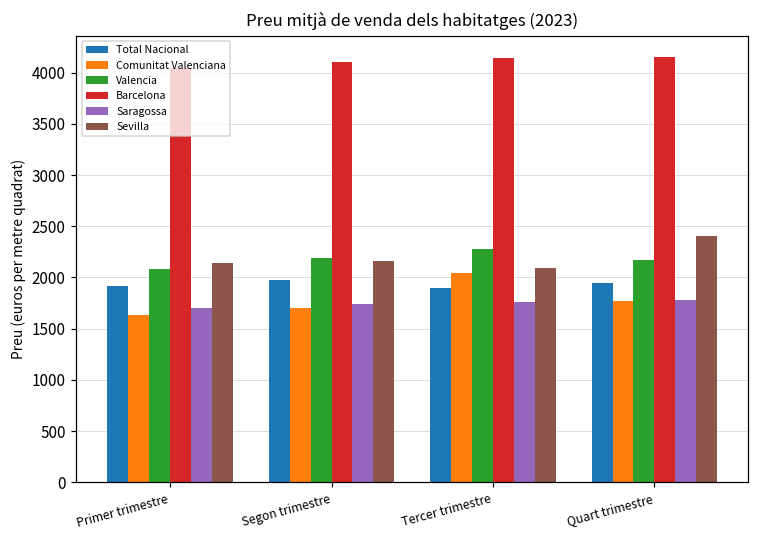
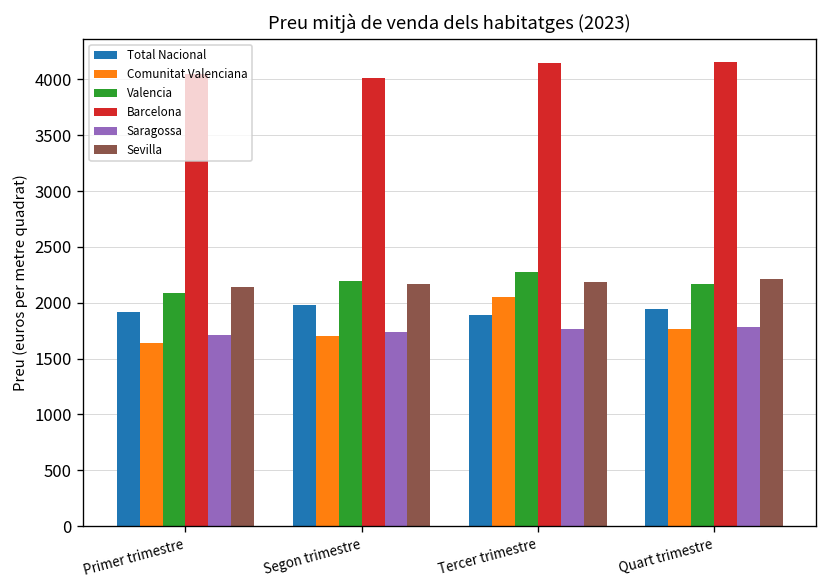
  {
    "Total Nacional": {
      "Primer trimestre": 1900,
      "Segon trimestre": 2000,
      "Tercer trimestre": 1900,
      "Quart trimestre": 1900
    },
    "Comunitat Valenciana": {
      "Primer trimestre": 1600,
      "Segon trimestre": 1700,
      "Tercer trimestre": 2000,
      "Quart trimestre": 1800
    },
    "Valencia": {
      "Primer trimestre": 2100,
      "Segon trimestre": 2200,
      "Tercer trimestre": 2300,
      "Quart trimestre": 2200
    },
    "Barcelona": {
-     "Segon trimestre": 4100,
+     "Segon trimestre": 4000,
      "Tercer trimestre": 4100,
      "Quart trimestre": 4200
    },
    "Saragossa": {
      "Primer trimestre": 1700,
      "Segon trimestre": 1700,
      "Tercer trimestre": 1800,
      "Quart trimestre": 1800
    },
    "Sevilla": {
      "Primer trimestre": 2100,
      "Segon trimestre": 2200,
-     "Tercer trimestre": 2100,
-     "Quart trimestre": 2400
+     "Tercer trimestre": 2200,
+     "Quart trimestre": 2200
    }
  }
